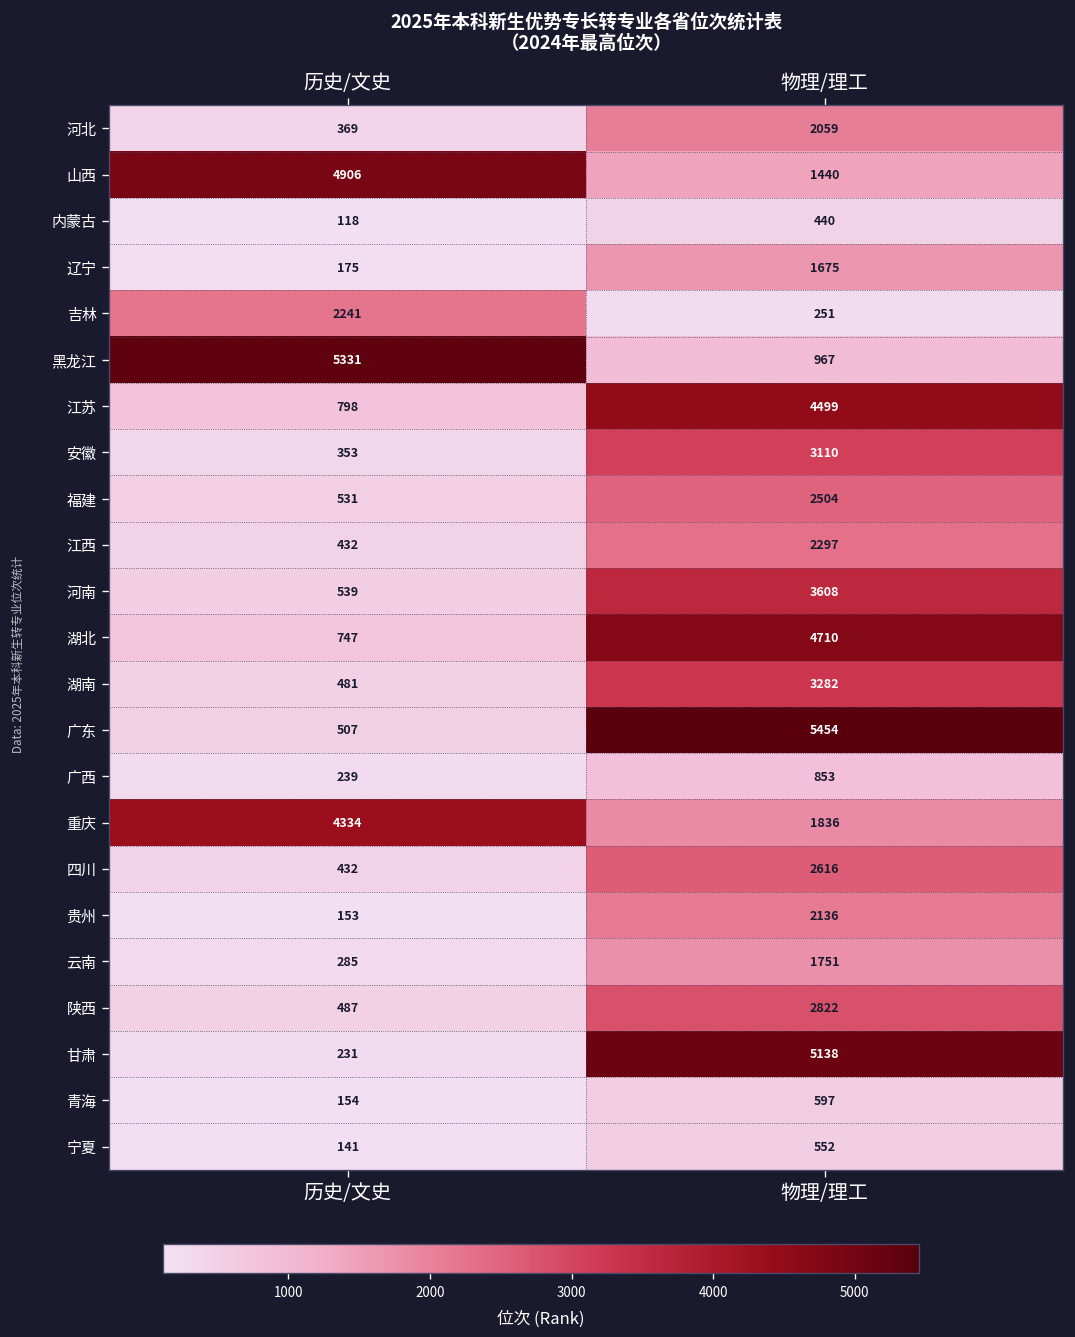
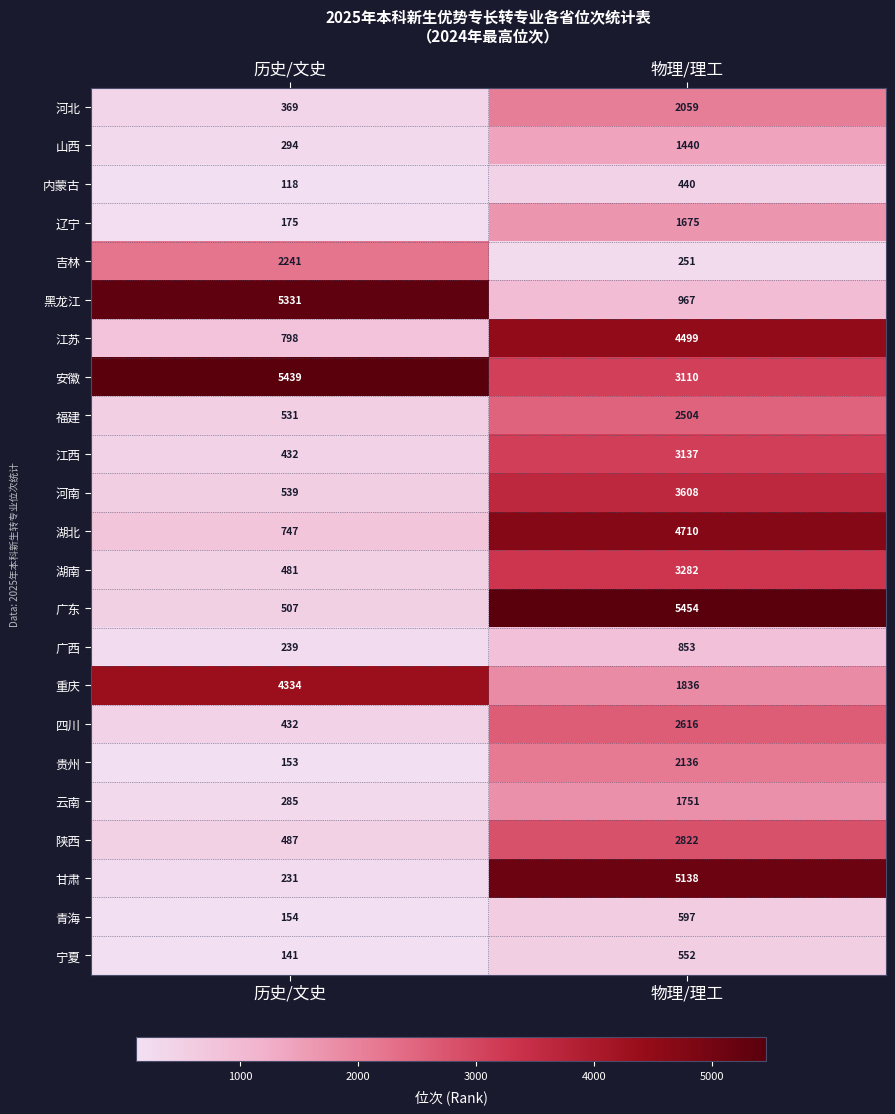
  {
    "河北": {
      "历史/文史": 369,
      "物理/理工": 2059
    },
    "山西": {
-     "历史/文史": 4906,
+     "历史/文史": 294,
      "物理/理工": 1440
    },
    "内蒙古": {
      "历史/文史": 118,
      "物理/理工": 440
    },
    "辽宁": {
      "历史/文史": 175,
      "物理/理工": 1675
    },
    "吉林": {
      "历史/文史": 2241,
      "物理/理工": 251
    },
    "黑龙江": {
      "历史/文史": 5331,
      "物理/理工": 967
    },
    "江苏": {
      "历史/文史": 798,
      "物理/理工": 4499
    },
    "安徽": {
-     "历史/文史": 353,
+     "历史/文史": 5439,
      "物理/理工": 3110
    },
    "福建": {
      "历史/文史": 531,
      "物理/理工": 2504
    },
    "江西": {
      "历史/文史": 432,
-     "物理/理工": 2297
+     "物理/理工": 3137
    },
    "河南": {
      "历史/文史": 539,
      "物理/理工": 3608
    },
    "湖北": {
      "历史/文史": 747,
      "物理/理工": 4710
    },
    "湖南": {
      "历史/文史": 481,
      "物理/理工": 3282
    },
    "广东": {
      "历史/文史": 507,
      "物理/理工": 5454
    },
    "广西": {
      "历史/文史": 239,
      "物理/理工": 853
    },
    "重庆": {
      "历史/文史": 4334,
      "物理/理工": 1836
    },
    "四川": {
      "历史/文史": 432,
      "物理/理工": 2616
    },
    "贵州": {
      "历史/文史": 153,
      "物理/理工": 2136
    },
    "云南": {
      "历史/文史": 285,
      "物理/理工": 1751
    },
    "陕西": {
      "历史/文史": 487,
      "物理/理工": 2822
    },
    "甘肃": {
      "历史/文史": 231,
      "物理/理工": 5138
    },
    "青海": {
      "历史/文史": 154,
      "物理/理工": 597
    },
    "宁夏": {
      "历史/文史": 141,
      "物理/理工": 552
    }
  }
